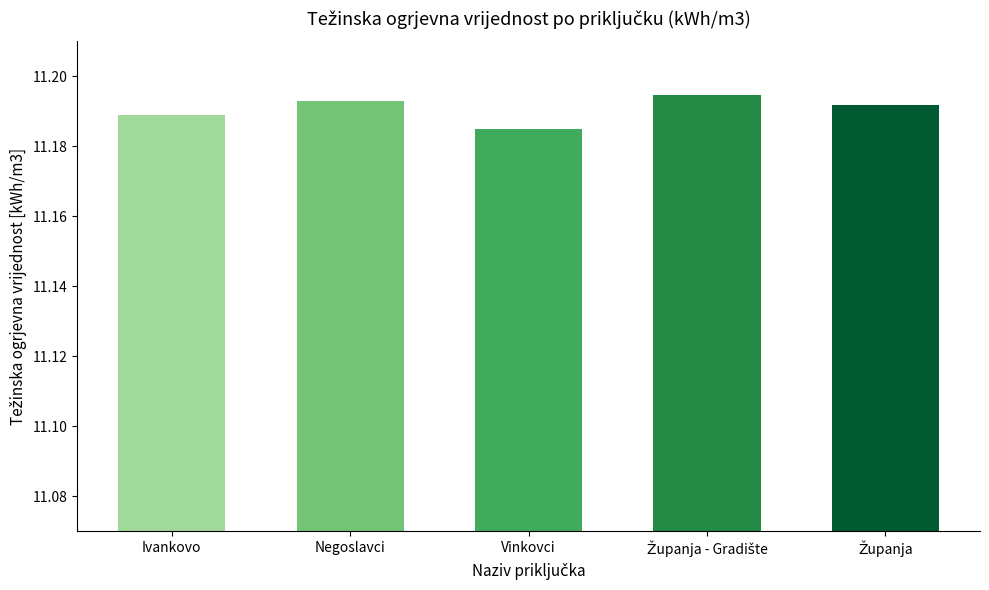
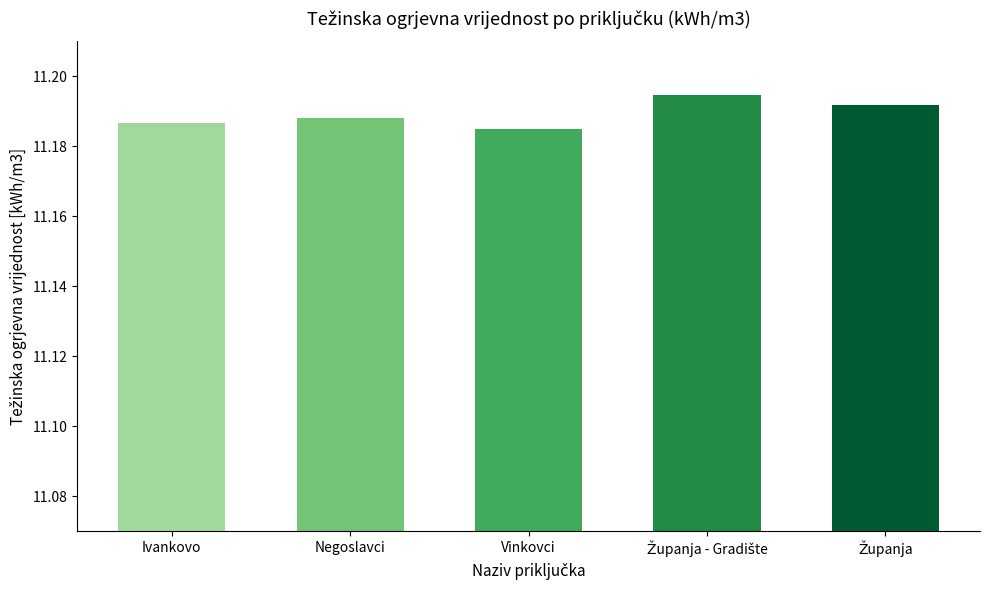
  {
-   "Ivankovo": 11.189,
-   "Negoslavci": 11.193,
+   "Ivankovo": 11.187,
+   "Negoslavci": 11.188,
    "Vinkovci": 11.185,
    "Županja - Gradište": 11.195,
    "Županja": 11.192
  }
